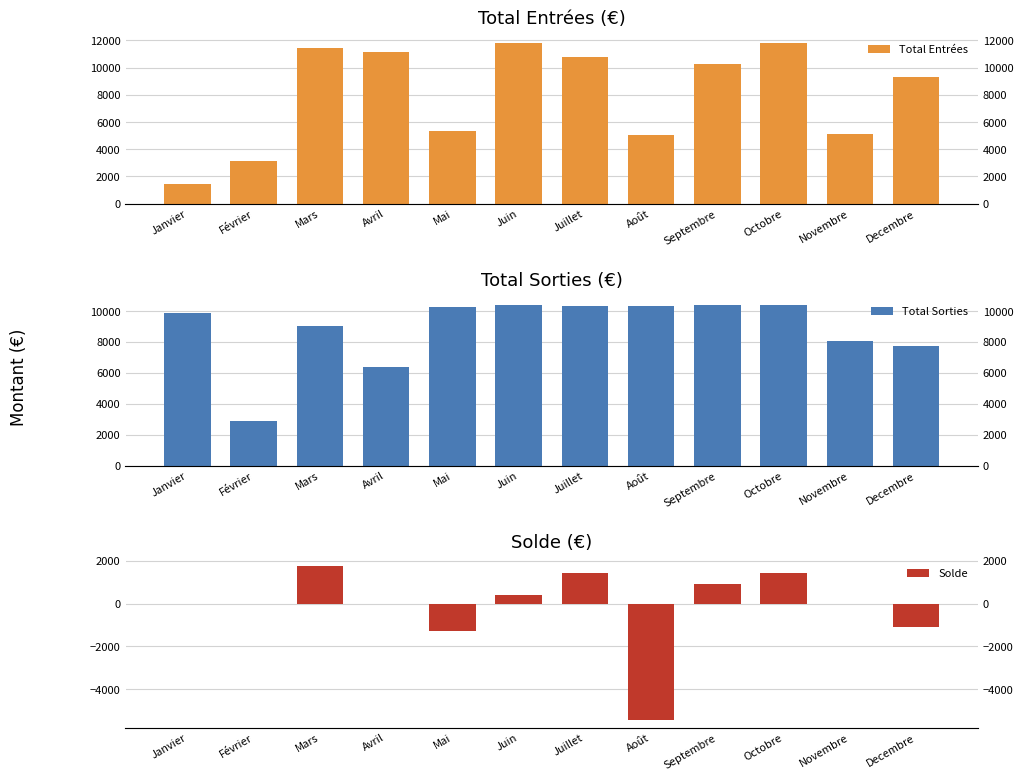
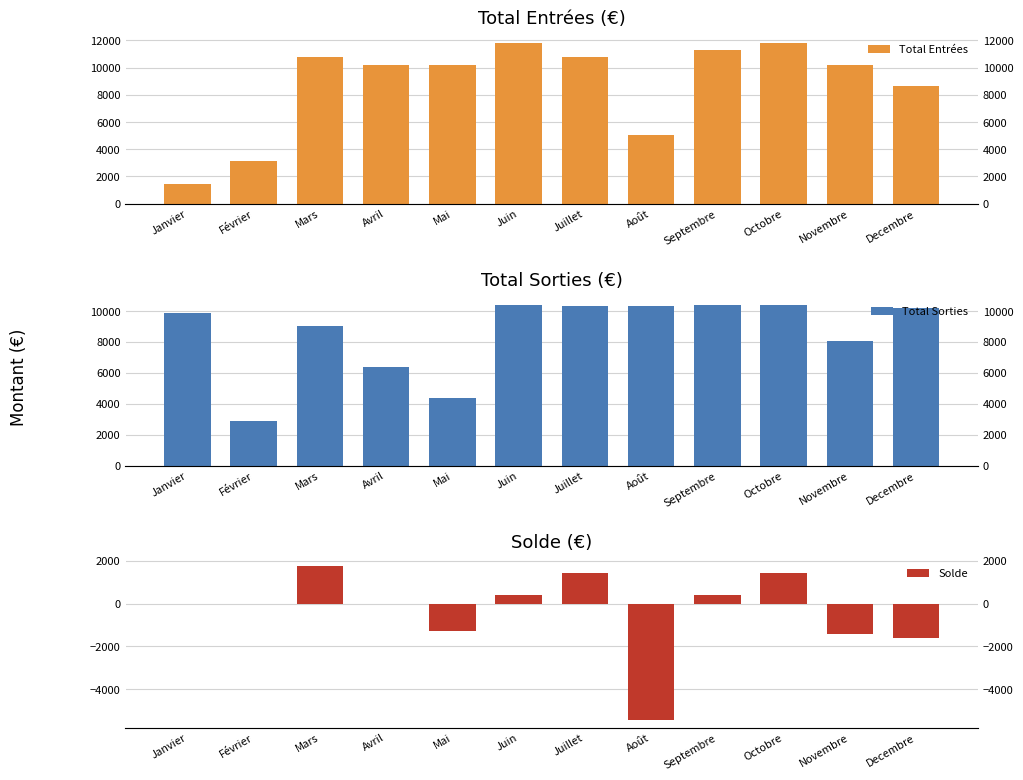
  {
    "Total Entrées (€)": {
      "Janvier": 1400,
      "Février": 3100,
-     "Mars": 11400,
-     "Avril": 11100,
-     "Mai": 5300,
+     "Mars": 10800,
+     "Avril": 10200,
+     "Mai": 10200,
      "Juin": 11800,
      "Juillet": 10800,
      "Août": 5100,
-     "Septembre": 10300,
+     "Septembre": 11300,
      "Octobre": 11800,
-     "Novembre": 5100,
-     "Decembre": 9300
+     "Novembre": 10200,
+     "Decembre": 8600
    },
    "Total Sorties (€)": {
      "Janvier": 9900,
      "Février": 2900,
      "Mars": 9000,
      "Avril": 6400,
-     "Mai": 10300,
+     "Mai": 4300,
      "Juin": 10400,
      "Juillet": 10300,
      "Août": 10300,
      "Septembre": 10400,
      "Octobre": 10400,
      "Novembre": 8000,
-     "Decembre": 7700
+     "Decembre": 10200
    },
    "Solde (€)": {
      "Janvier": 0,
      "Février": 0,
      "Mars": 1700,
      "Mai": -1300,
      "Juin": 400,
      "Juillet": 1400,
      "Août": -5400,
-     "Septembre": 900,
+     "Septembre": 400,
      "Octobre": 1400,
-     "Novembre": 0,
-     "Decembre": -1100
+     "Novembre": -1400,
+     "Decembre": -1600
    }
  }
